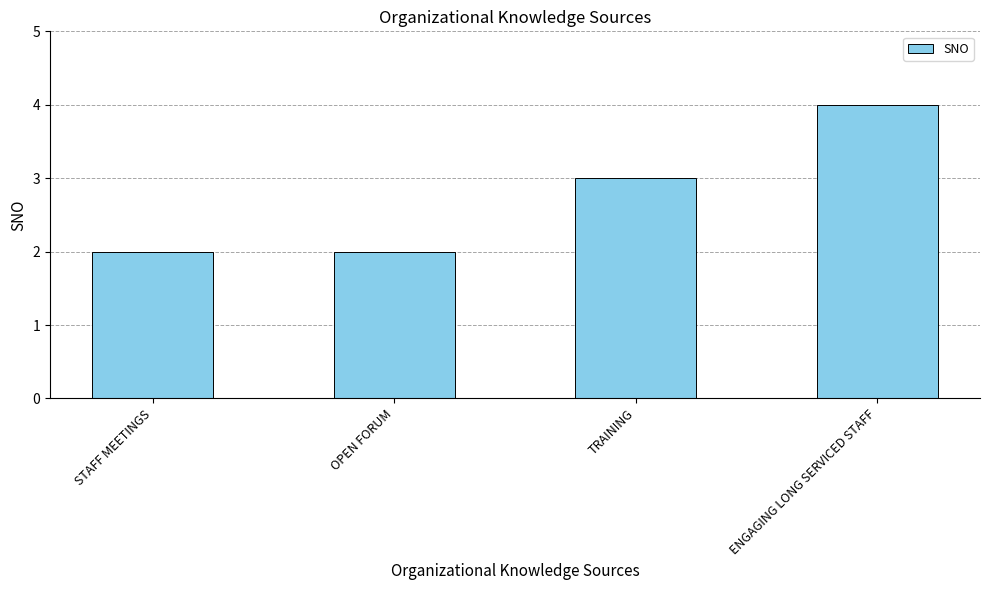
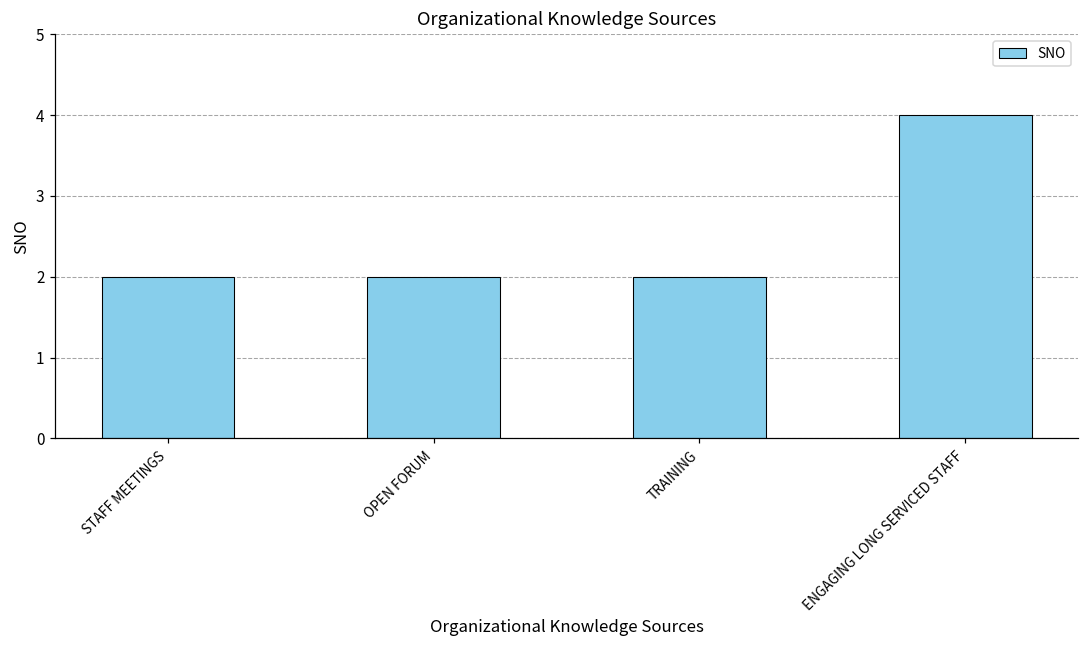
  {
    "STAFF MEETINGS": 2,
    "OPEN FORUM": 2,
-   "TRAINING": 3,
+   "TRAINING": 2,
    "ENGAGING LONG SERVICED STAFF": 4
  }
